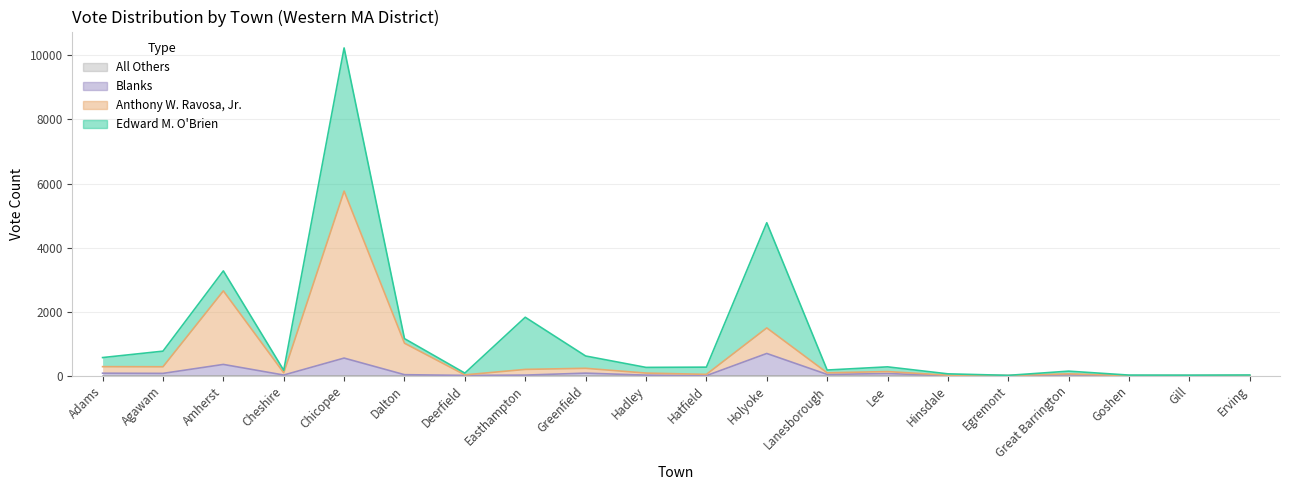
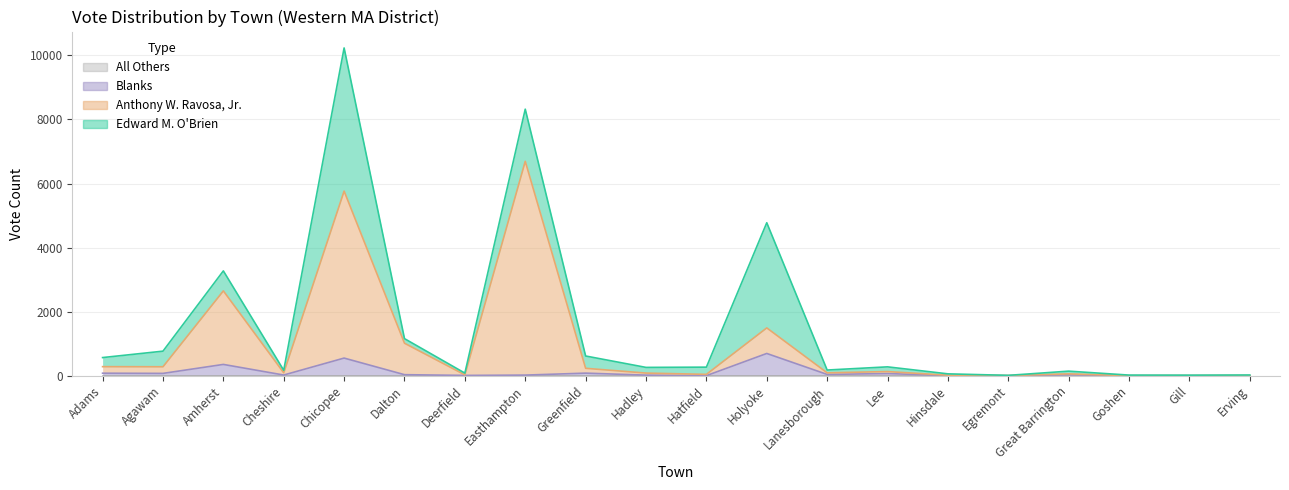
  {
    "Anthony W. Ravosa, Jr.": {
      "Adams": 200,
      "Agawam": 200,
      "Amherst": 2300,
      "Chicopee": 5200,
      "Dalton": 1000,
-     "Easthampton": 200,
+     "Easthampton": 6700,
      "Greenfield": 200,
      "Holyoke": 800
    },
    "Edward M. O'Brien": {
      "Adams": 300,
      "Agawam": 500,
      "Amherst": 600,
      "Chicopee": 4500,
      "Dalton": 100,
      "Easthampton": 1600,
      "Greenfield": 400,
      "Hadley": 200,
      "Hatfield": 200,
      "Holyoke": 3300,
      "Lanesborough": 100,
      "Lee": 100,
      "Great Barrington": 100
    }
  }
